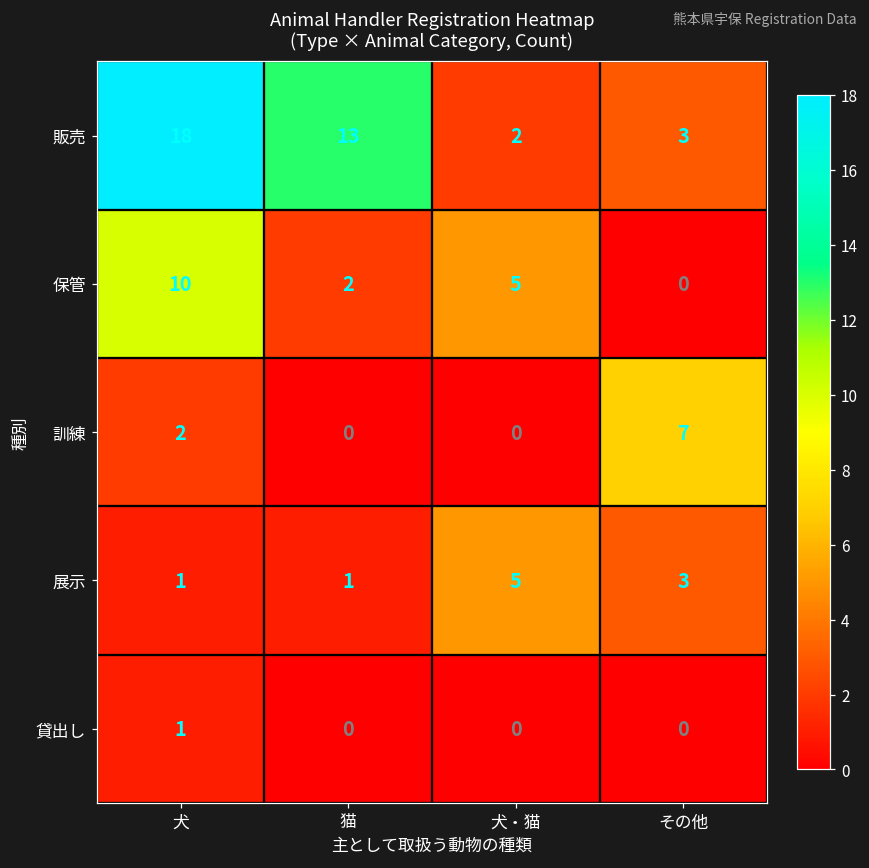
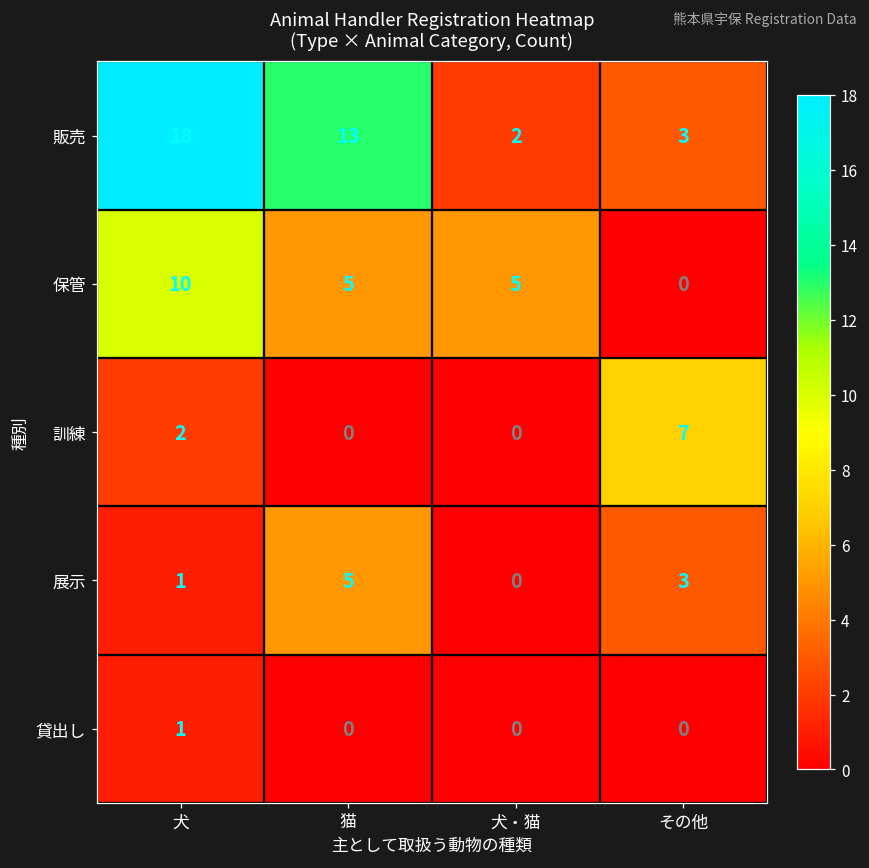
  {
    "販売": {
      "猫": 13,
      "犬・猫": 2,
      "その他": 3
    },
    "保管": {
      "犬": 10,
-     "猫": 2,
+     "猫": 5,
      "犬・猫": 5,
      "その他": 0
    },
    "訓練": {
      "犬": 2,
      "猫": 0,
      "犬・猫": 0,
      "その他": 7
    },
    "展示": {
      "犬": 1,
-     "猫": 1,
-     "犬・猫": 5,
+     "猫": 5,
+     "犬・猫": 0,
      "その他": 3
    },
    "貸出し": {
      "犬": 1,
      "猫": 0,
      "犬・猫": 0,
      "その他": 0
    }
  }
